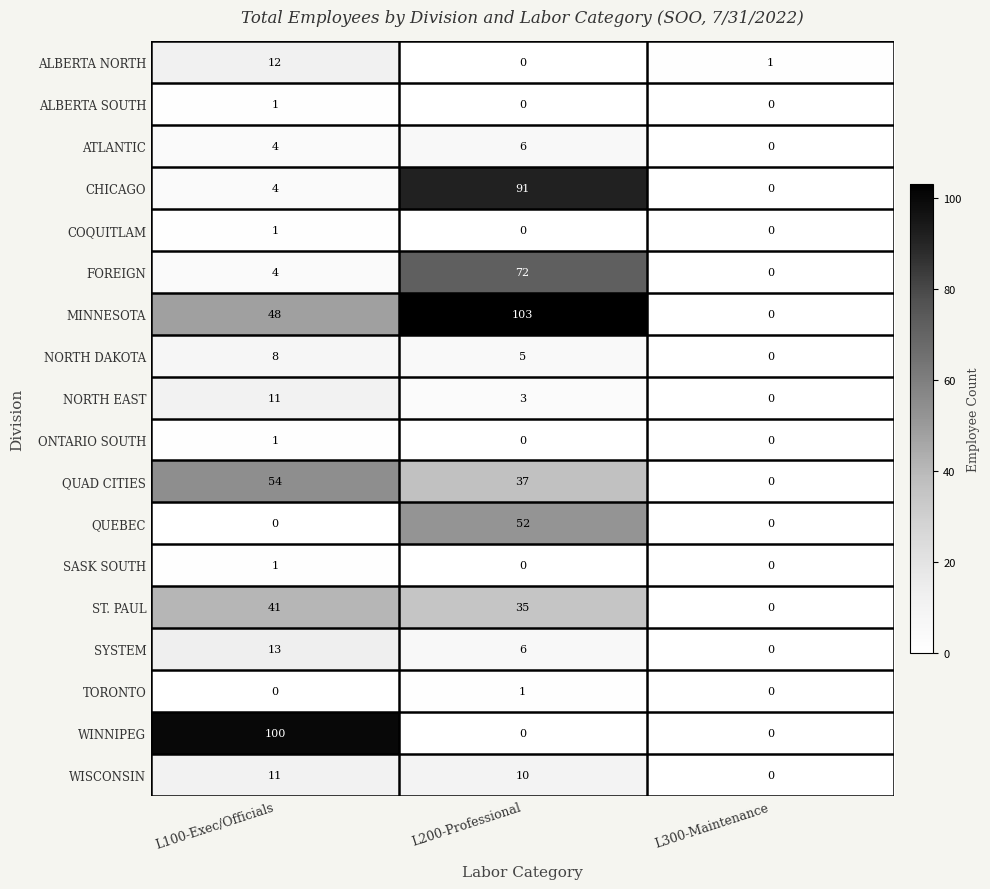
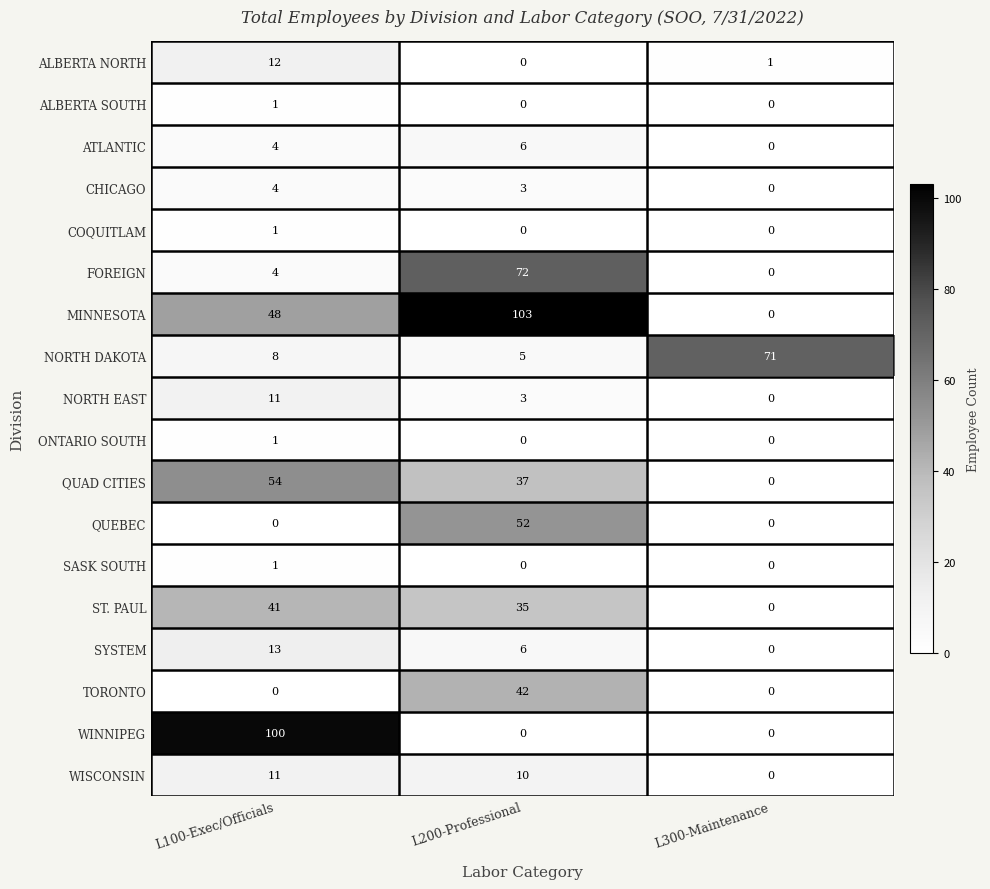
  {
    "ALBERTA NORTH": {
      "L100-Exec/Officials": 12,
      "L200-Professional": 0,
      "L300-Maintenance": 1
    },
    "ALBERTA SOUTH": {
      "L100-Exec/Officials": 1,
      "L200-Professional": 0,
      "L300-Maintenance": 0
    },
    "ATLANTIC": {
      "L100-Exec/Officials": 4,
      "L200-Professional": 6,
      "L300-Maintenance": 0
    },
    "CHICAGO": {
      "L100-Exec/Officials": 4,
-     "L200-Professional": 91,
+     "L200-Professional": 3,
      "L300-Maintenance": 0
    },
    "COQUITLAM": {
      "L100-Exec/Officials": 1,
      "L200-Professional": 0,
      "L300-Maintenance": 0
    },
    "FOREIGN": {
      "L100-Exec/Officials": 4,
      "L200-Professional": 72,
      "L300-Maintenance": 0
    },
    "MINNESOTA": {
      "L100-Exec/Officials": 48,
      "L200-Professional": 103,
      "L300-Maintenance": 0
    },
    "NORTH DAKOTA": {
      "L100-Exec/Officials": 8,
      "L200-Professional": 5,
-     "L300-Maintenance": 0
+     "L300-Maintenance": 71
    },
    "NORTH EAST": {
      "L100-Exec/Officials": 11,
      "L200-Professional": 3,
      "L300-Maintenance": 0
    },
    "ONTARIO SOUTH": {
      "L100-Exec/Officials": 1,
      "L200-Professional": 0,
      "L300-Maintenance": 0
    },
    "QUAD CITIES": {
      "L100-Exec/Officials": 54,
      "L200-Professional": 37,
      "L300-Maintenance": 0
    },
    "QUEBEC": {
      "L100-Exec/Officials": 0,
      "L200-Professional": 52,
      "L300-Maintenance": 0
    },
    "SASK SOUTH": {
      "L100-Exec/Officials": 1,
      "L200-Professional": 0,
      "L300-Maintenance": 0
    },
    "ST. PAUL": {
      "L100-Exec/Officials": 41,
      "L200-Professional": 35,
      "L300-Maintenance": 0
    },
    "SYSTEM": {
      "L100-Exec/Officials": 13,
      "L200-Professional": 6,
      "L300-Maintenance": 0
    },
    "TORONTO": {
      "L100-Exec/Officials": 0,
-     "L200-Professional": 1,
+     "L200-Professional": 42,
      "L300-Maintenance": 0
    },
    "WINNIPEG": {
      "L100-Exec/Officials": 100,
      "L200-Professional": 0,
      "L300-Maintenance": 0
    },
    "WISCONSIN": {
      "L100-Exec/Officials": 11,
      "L200-Professional": 10,
      "L300-Maintenance": 0
    }
  }
